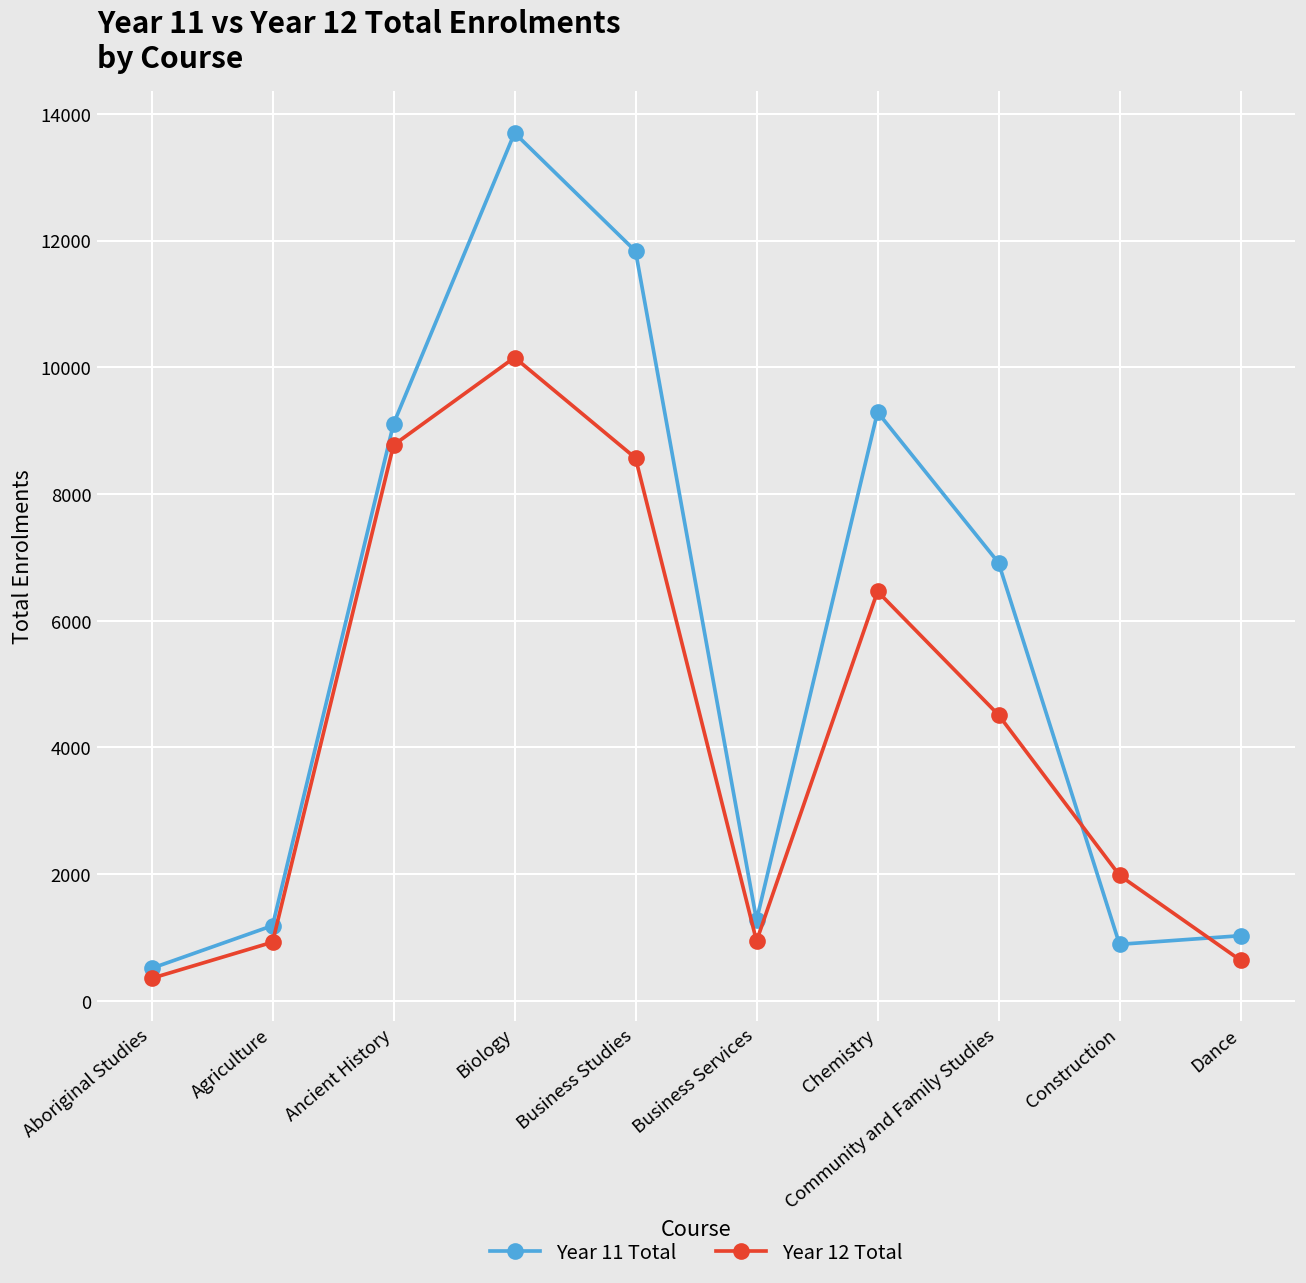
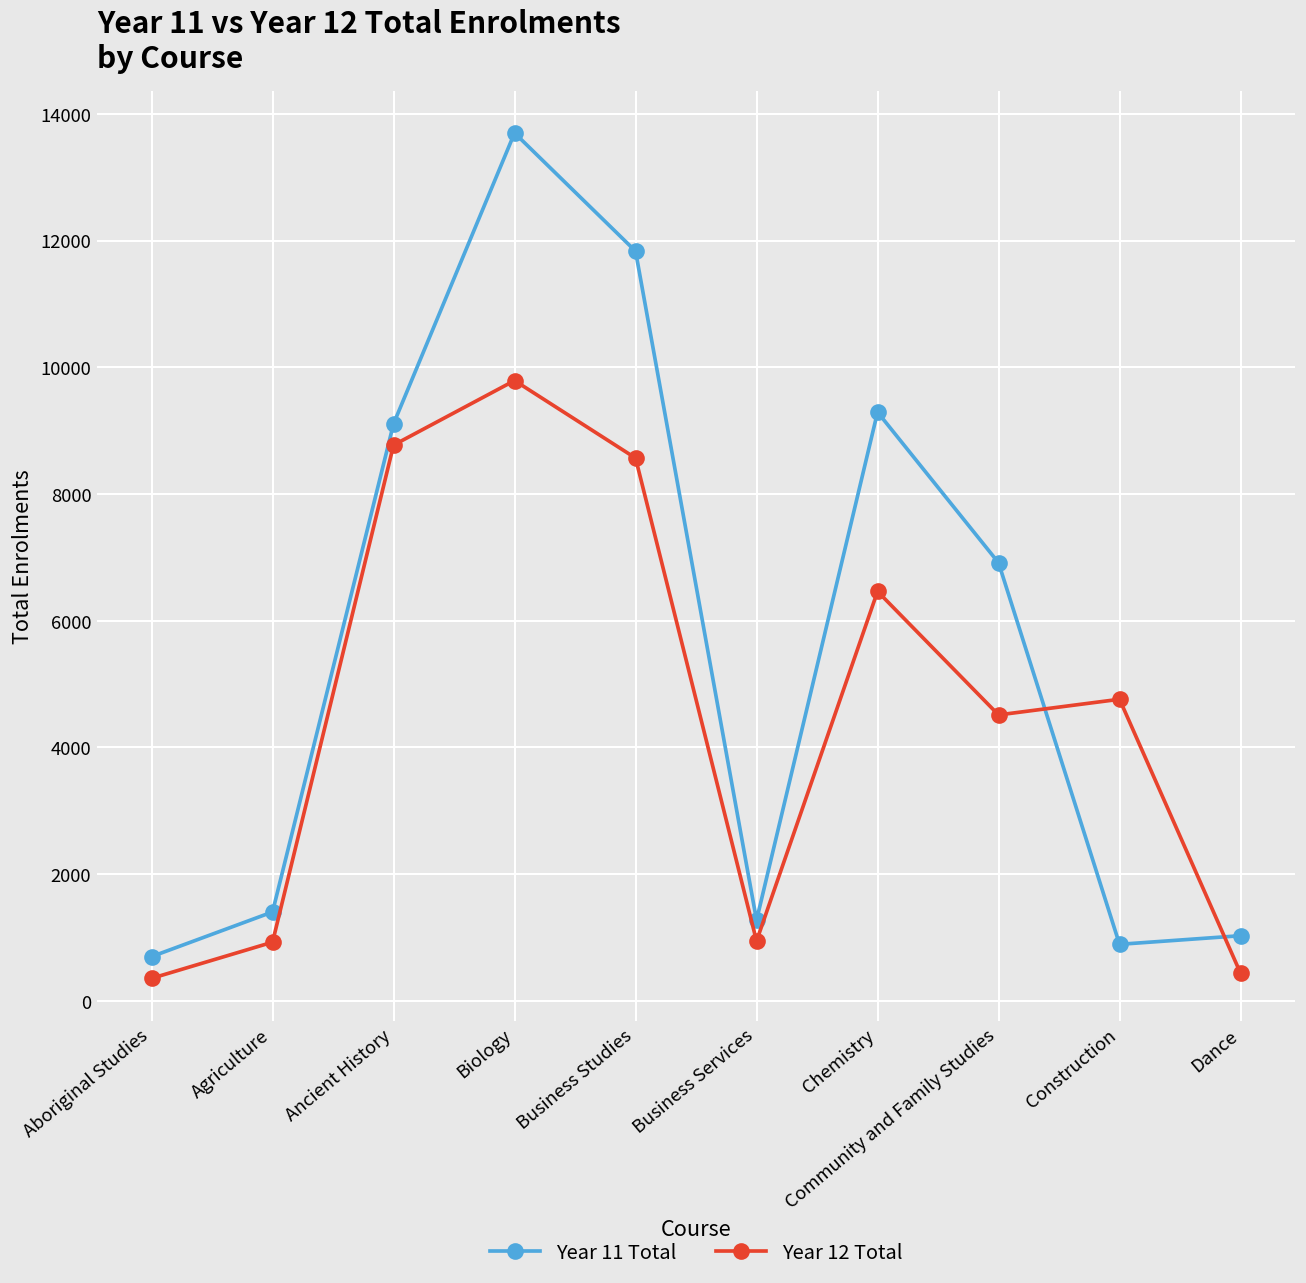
  {
    "Year 11 Total": {
-     "Aboriginal Studies": 500,
-     "Agriculture": 1200,
+     "Aboriginal Studies": 700,
+     "Agriculture": 1400,
      "Ancient History": 9100,
      "Biology": 13700,
      "Business Studies": 11800,
      "Business Services": 1300,
      "Chemistry": 9300,
      "Community and Family Studies": 6900,
      "Construction": 900,
      "Dance": 1000
    },
    "Year 12 Total": {
      "Aboriginal Studies": 400,
      "Agriculture": 900,
      "Ancient History": 8800,
-     "Biology": 10200,
+     "Biology": 9800,
      "Business Studies": 8600,
      "Business Services": 900,
      "Chemistry": 6500,
      "Community and Family Studies": 4500,
-     "Construction": 2000,
-     "Dance": 600
+     "Construction": 4800,
+     "Dance": 400
    }
  }
